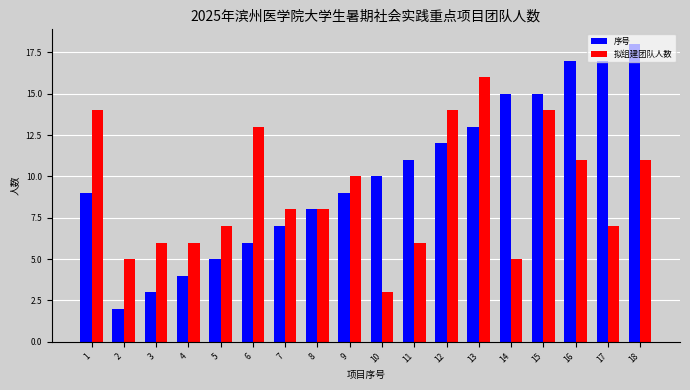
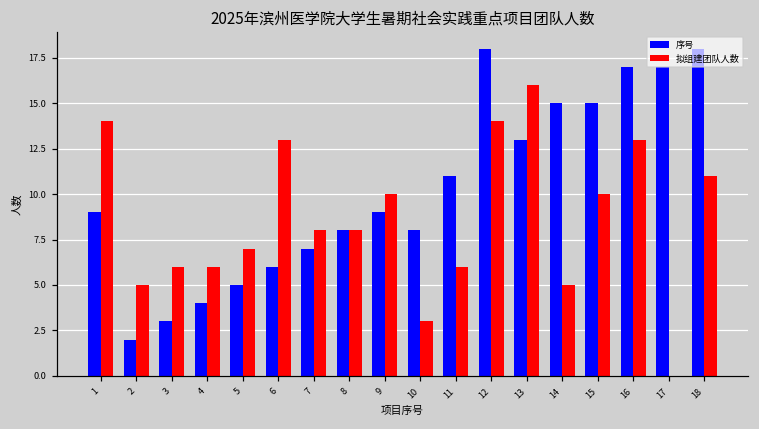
  {
    "序号": {
      "1": 9,
      "2": 2,
      "3": 3,
      "4": 4,
      "5": 5,
      "6": 6,
      "7": 7,
      "8": 8,
      "9": 9,
-     "10": 10,
+     "10": 8,
      "11": 11,
-     "12": 12,
+     "12": 18,
      "13": 13,
      "14": 15,
      "15": 15,
      "16": 17
    },
    "拟组建团队人数": {
      "1": 14,
      "2": 5,
      "3": 6,
      "4": 6,
      "5": 7,
      "6": 13,
      "7": 8,
      "8": 8,
      "9": 10,
      "10": 3,
      "11": 6,
      "12": 14,
      "13": 16,
      "14": 5,
-     "15": 14,
-     "16": 11,
-     "17": 7,
+     "15": 10,
+     "16": 13,
+     "17": 0,
      "18": 11
    }
  }
